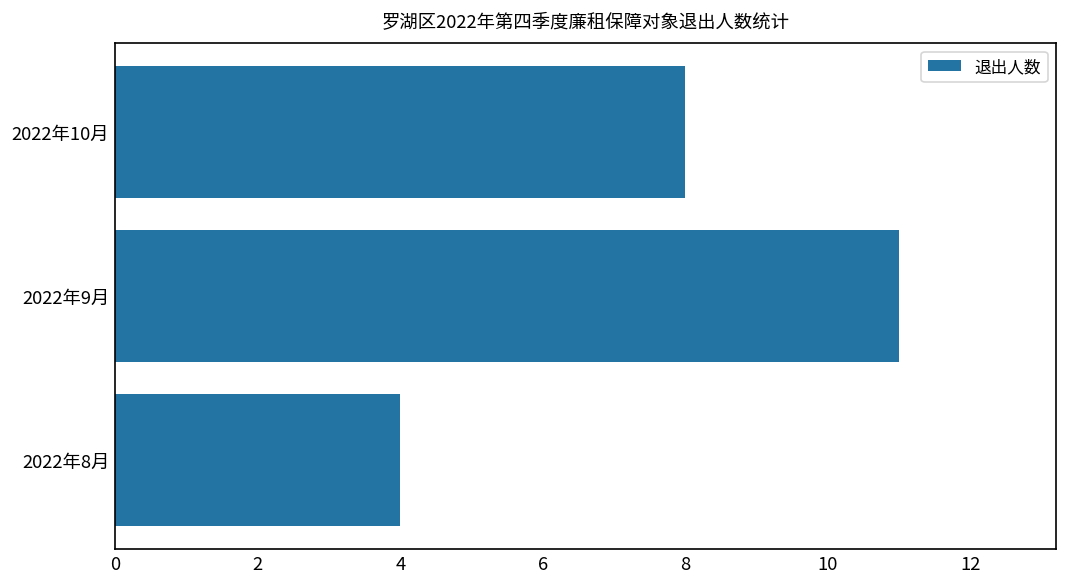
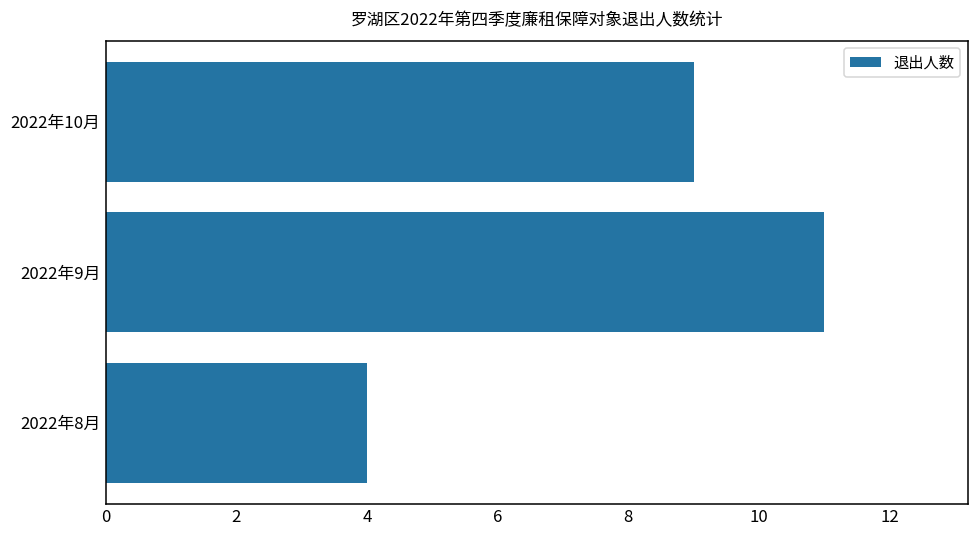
  {
-   "2022年10月": 8,
+   "2022年10月": 9,
    "2022年9月": 11,
    "2022年8月": 4
  }
